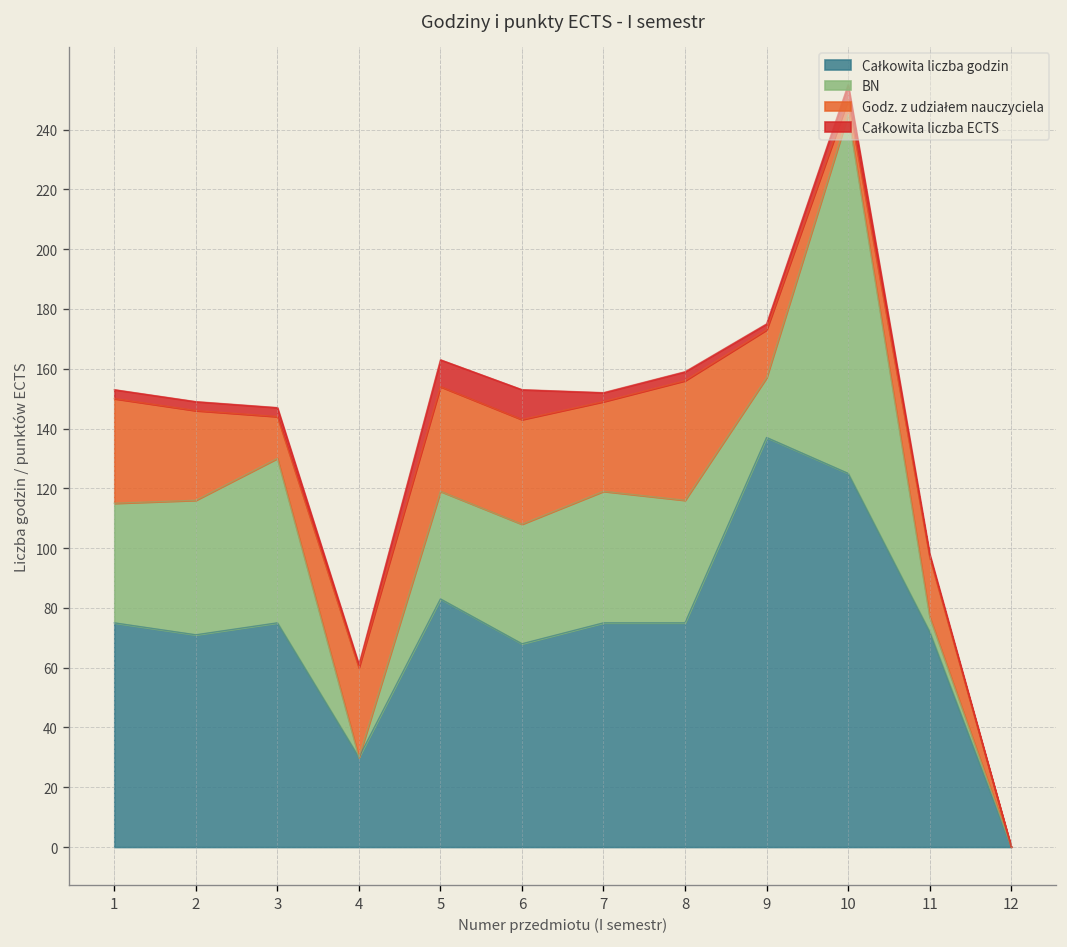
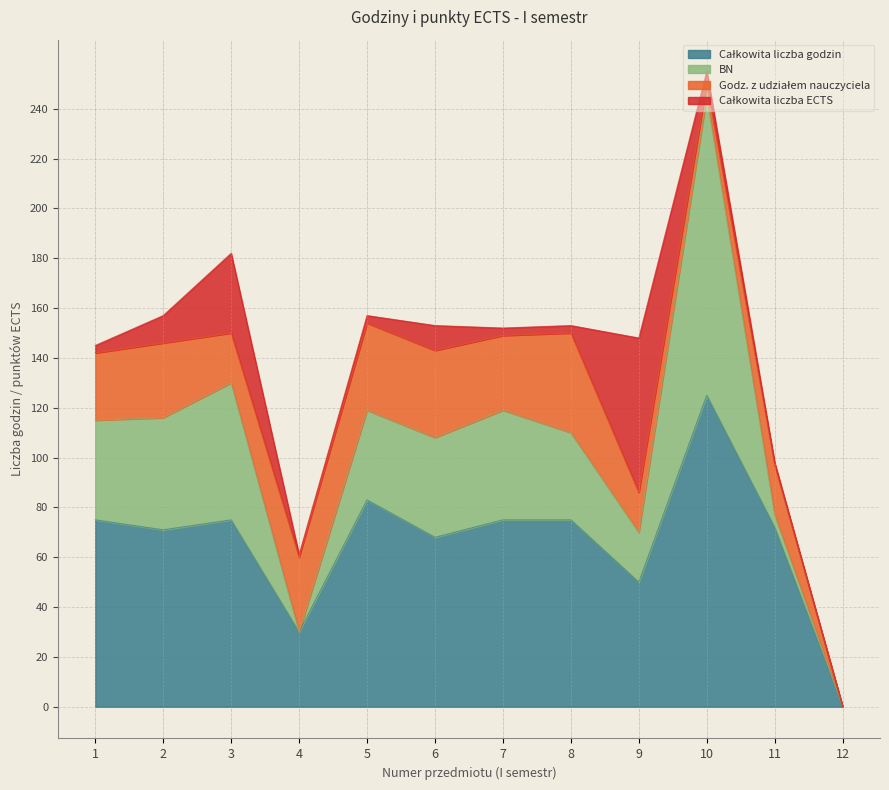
  {
    "Całkowita liczba godzin": {
      "1": 75,
      "2": 71,
      "3": 75,
      "5": 83,
      "6": 68,
      "7": 75,
      "8": 75,
-     "9": 137,
+     "9": 50,
      "10": 125,
      "11": 72
    },
    "BN": {
      "1": 40,
      "2": 45,
      "3": 55,
      "5": 36,
      "6": 40,
      "7": 44,
-     "8": 41,
+     "8": 35,
      "9": 20,
      "11": 5
    },
    "Godz. z udziałem nauczyciela": {
-     "1": 35,
+     "1": 27,
      "2": 30,
-     "3": 14,
+     "3": 20,
      "5": 35,
      "6": 35,
      "7": 30,
      "8": 40,
      "9": 16
    },
    "Całkowita liczba ECTS": {
      "1": 3,
-     "2": 3,
-     "3": 3,
-     "5": 9,
+     "2": 11,
+     "3": 32,
+     "5": 3,
      "6": 10,
      "7": 3,
      "8": 3,
-     "9": 2
+     "9": 62
    }
  }
